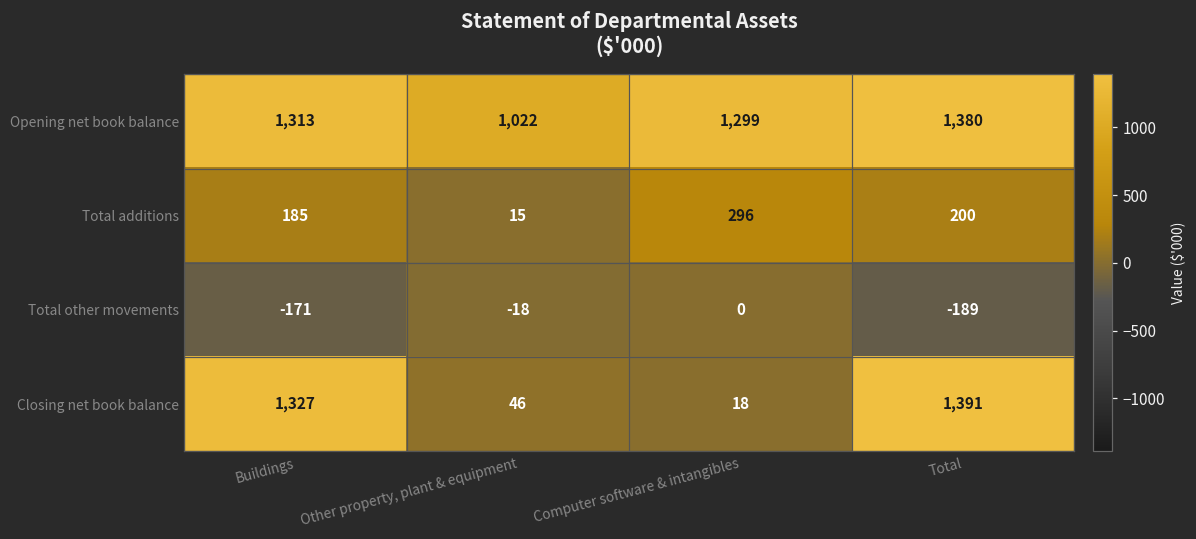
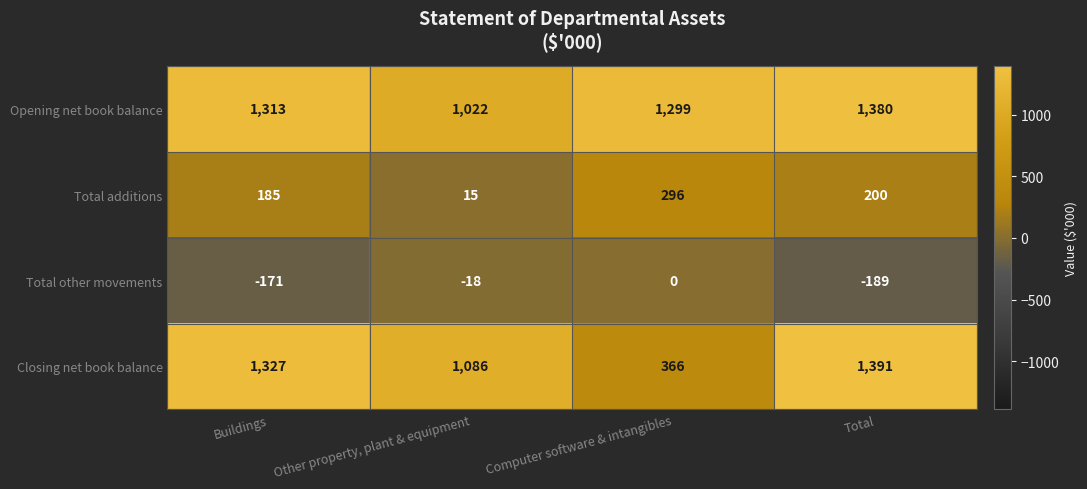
  {
    "Opening net book balance": {
      "Buildings": "1,313",
      "Other property, plant & equipment": "1,022",
      "Computer software & intangibles": "1,299",
      "Total": "1,380"
    },
    "Total additions": {
      "Buildings": "185",
      "Other property, plant & equipment": "15",
      "Computer software & intangibles": "296",
      "Total": "200"
    },
    "Total other movements": {
      "Buildings": "-171",
      "Other property, plant & equipment": "-18",
      "Computer software & intangibles": "0",
      "Total": "-189"
    },
    "Closing net book balance": {
      "Buildings": "1,327",
-     "Other property, plant & equipment": "46",
-     "Computer software & intangibles": "18",
+     "Other property, plant & equipment": "1,086",
+     "Computer software & intangibles": "366",
      "Total": "1,391"
    }
  }
